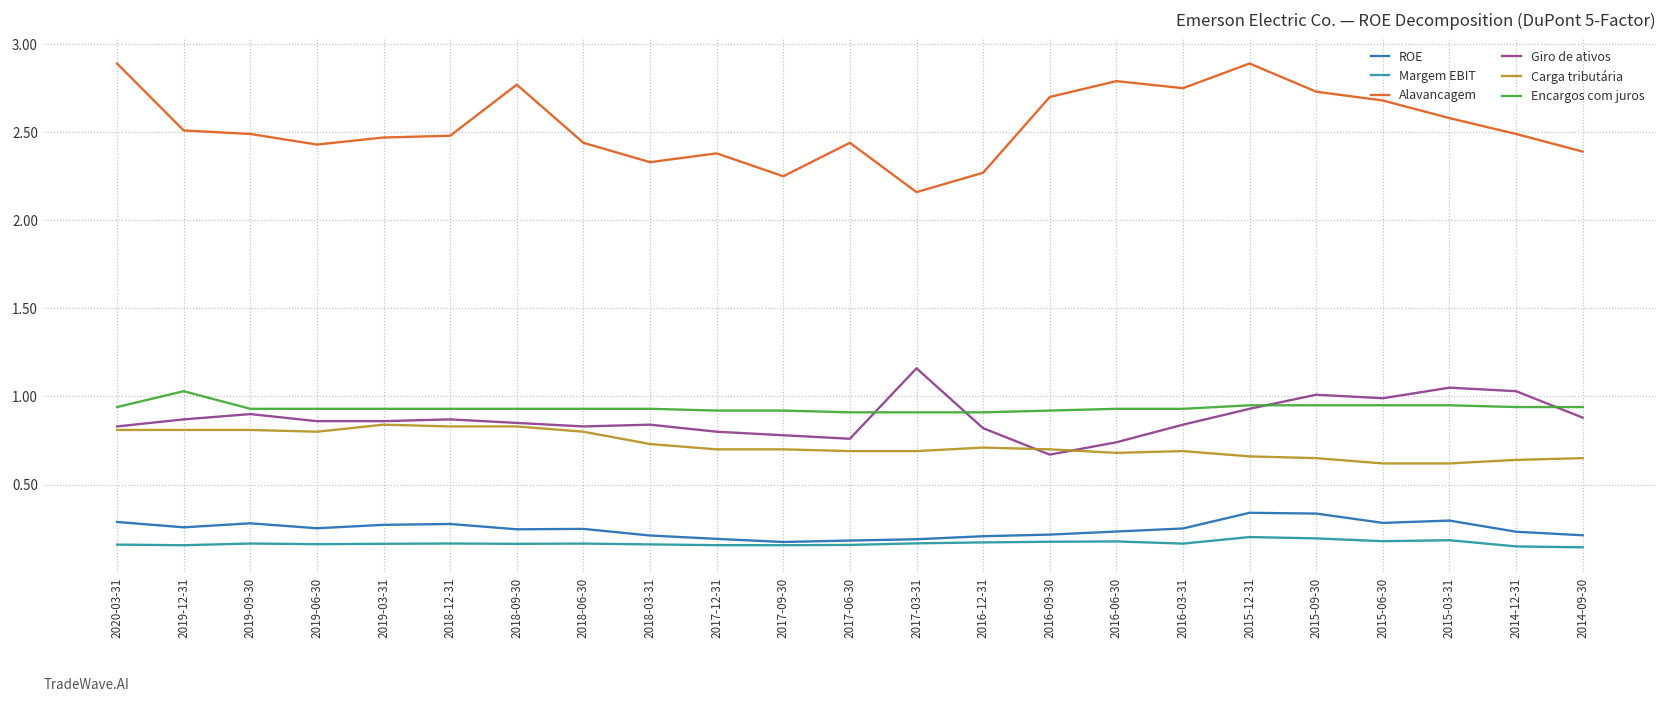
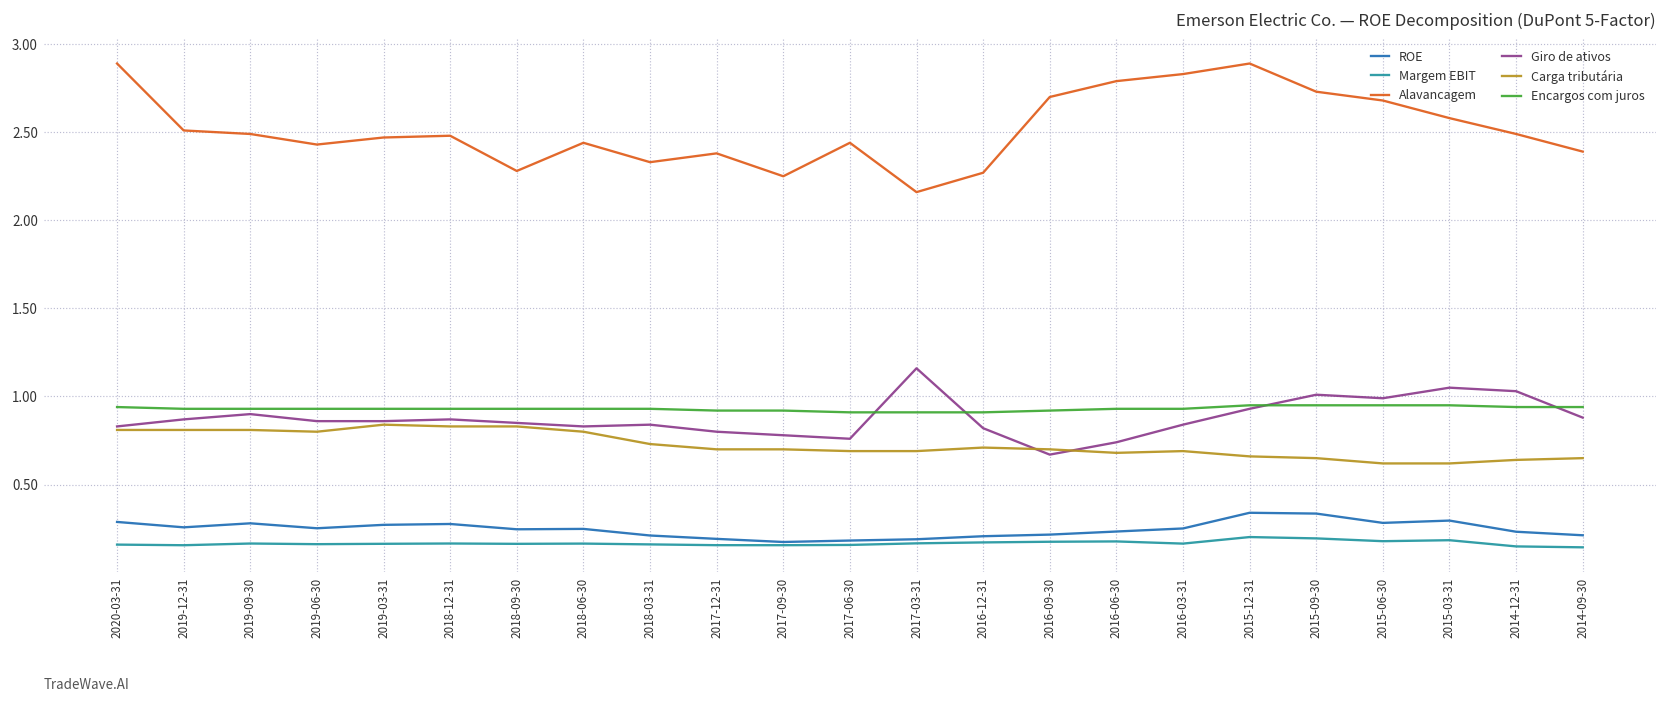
  {
    "Alavancagem": {
      "2020-03-31": 2.89,
      "2019-12-31": 2.51,
      "2019-09-30": 2.49,
      "2019-06-30": 2.43,
      "2019-03-31": 2.47,
      "2018-12-31": 2.48,
-     "2018-09-30": 2.77,
+     "2018-09-30": 2.28,
      "2018-06-30": 2.44,
      "2018-03-31": 2.33,
      "2017-12-31": 2.38,
      "2017-09-30": 2.25,
      "2017-06-30": 2.44,
      "2017-03-31": 2.16,
      "2016-12-31": 2.27,
      "2016-09-30": 2.70,
      "2016-06-30": 2.79,
-     "2016-03-31": 2.75,
+     "2016-03-31": 2.83,
      "2015-12-31": 2.89,
      "2015-09-30": 2.73,
      "2015-06-30": 2.68,
      "2015-03-31": 2.58,
      "2014-12-31": 2.49,
      "2014-09-30": 2.39
    },
    "Giro de ativos": {
      "2020-03-31": 0.83,
      "2019-12-31": 0.87,
      "2019-09-30": 0.90,
      "2019-06-30": 0.86,
      "2019-03-31": 0.86,
      "2018-12-31": 0.87,
      "2018-09-30": 0.85,
      "2018-06-30": 0.83,
      "2018-03-31": 0.84,
      "2017-12-31": 0.80,
      "2017-09-30": 0.78,
      "2017-06-30": 0.76,
      "2017-03-31": 1.16,
      "2016-12-31": 0.82,
      "2016-09-30": 0.67,
      "2016-06-30": 0.74,
      "2016-03-31": 0.84,
      "2015-12-31": 0.93,
      "2015-09-30": 1.01,
      "2015-06-30": 0.99,
      "2015-03-31": 1.05,
      "2014-12-31": 1.03,
      "2014-09-30": 0.88
    },
    "Carga tributária": {
      "2020-03-31": 0.81,
      "2019-12-31": 0.81,
      "2019-09-30": 0.81,
      "2019-06-30": 0.80,
      "2019-03-31": 0.84,
      "2018-12-31": 0.83,
      "2018-09-30": 0.83,
      "2018-06-30": 0.80,
      "2018-03-31": 0.73,
      "2017-12-31": 0.70,
      "2017-09-30": 0.70,
      "2017-06-30": 0.69,
      "2017-03-31": 0.69,
      "2016-12-31": 0.71,
      "2016-09-30": 0.70,
      "2016-06-30": 0.68,
      "2016-03-31": 0.69,
      "2015-12-31": 0.66,
      "2015-09-30": 0.65,
      "2015-06-30": 0.62,
      "2015-03-31": 0.62,
      "2014-12-31": 0.64,
      "2014-09-30": 0.65
    },
    "Encargos com juros": {
      "2020-03-31": 0.94,
-     "2019-12-31": 1.03,
+     "2019-12-31": 0.93,
      "2019-09-30": 0.93,
      "2019-06-30": 0.93,
      "2019-03-31": 0.93,
      "2018-12-31": 0.93,
      "2018-09-30": 0.93,
      "2018-06-30": 0.93,
      "2018-03-31": 0.93,
      "2017-12-31": 0.92,
      "2017-09-30": 0.92,
      "2017-06-30": 0.91,
      "2017-03-31": 0.91,
      "2016-12-31": 0.91,
      "2016-09-30": 0.92,
      "2016-06-30": 0.93,
      "2016-03-31": 0.93,
      "2015-12-31": 0.95,
      "2015-09-30": 0.95,
      "2015-06-30": 0.95,
      "2015-03-31": 0.95,
      "2014-12-31": 0.94,
      "2014-09-30": 0.94
    }
  }
